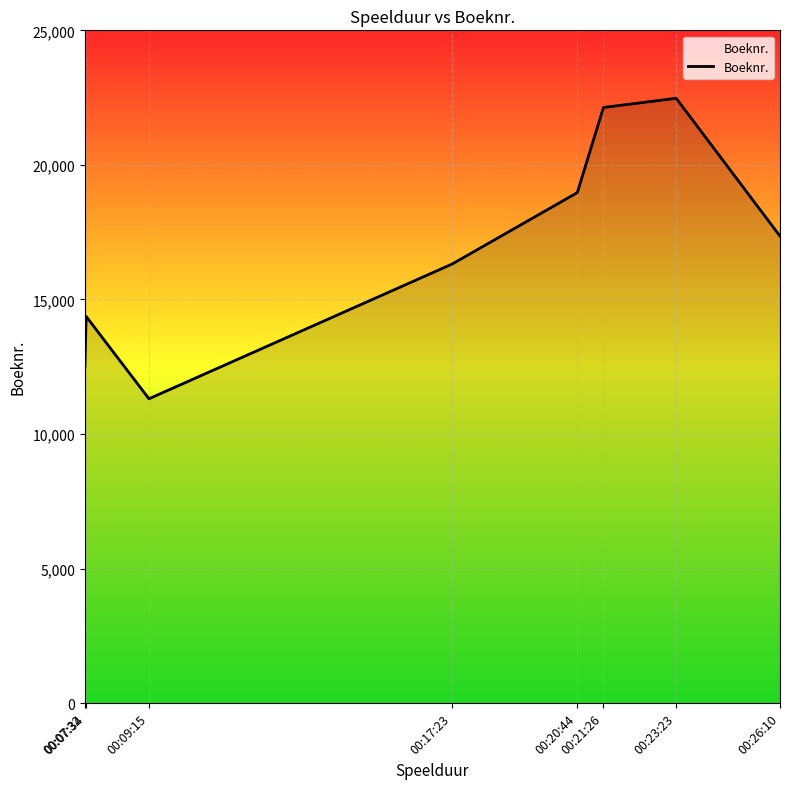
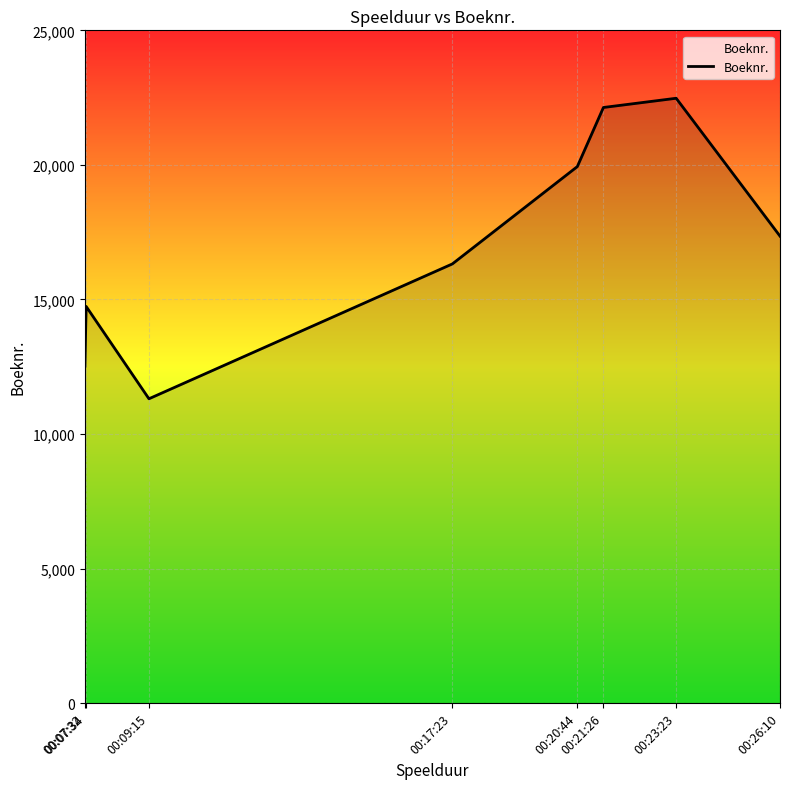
  {
    "00:07:32": "12,500",
-   "00:07:34": "14,400",
+   "00:07:34": "14,700",
    "00:09:15": "11,300",
    "00:17:23": "16,300",
-   "00:20:44": "19,000",
+   "00:20:44": "19,900",
    "00:21:26": "22,100",
    "00:23:23": "22,500",
    "00:26:10": "17,400"
  }
